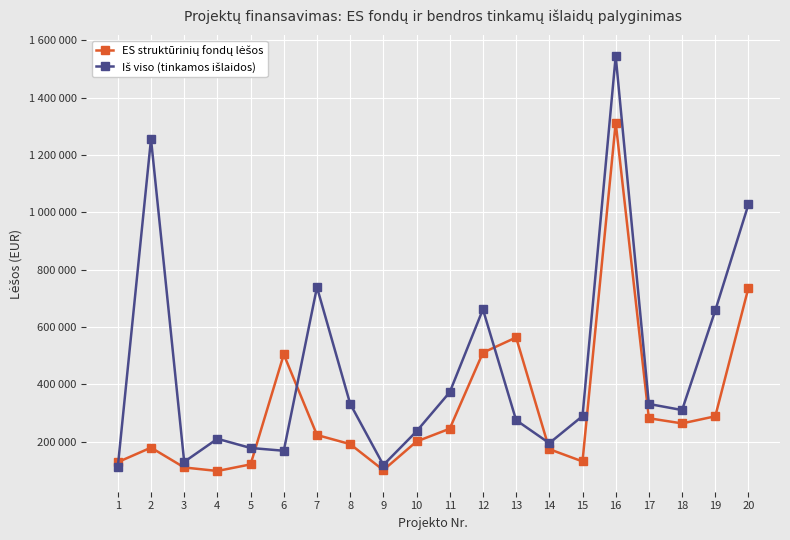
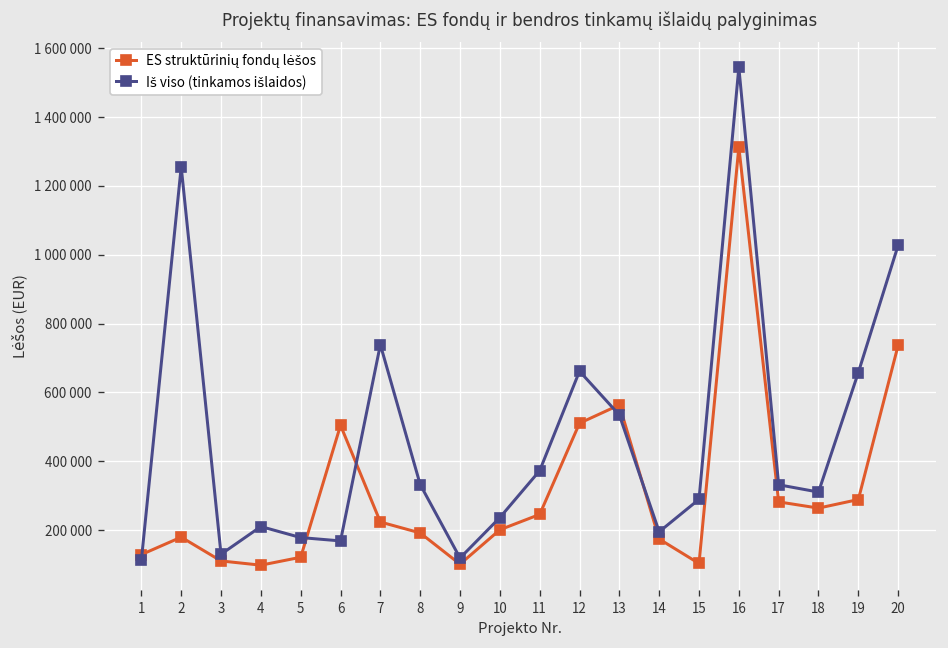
  {
    "ES struktūrinių fondų lėšos": {
      "1": 130000,
      "2": 180000,
      "3": 110000,
      "4": 100000,
      "5": 120000,
      "6": 500000,
      "7": 220000,
      "8": 190000,
      "9": 100000,
      "10": 200000,
      "11": 250000,
      "12": 510000,
      "13": 560000,
      "14": 170000,
-     "15": 130000,
+     "15": 100000,
      "16": 1310000,
      "17": 280000,
      "18": 260000,
      "19": 290000,
      "20": 740000
    },
    "Iš viso (tinkamos išlaidos)": {
      "1": 110000,
      "2": 1260000,
      "3": 130000,
      "4": 210000,
      "5": 180000,
      "6": 170000,
      "7": 740000,
      "8": 330000,
      "9": 120000,
      "10": 240000,
      "11": 370000,
      "12": 660000,
-     "13": 280000,
+     "13": 530000,
      "14": 200000,
      "15": 290000,
      "16": 1540000,
      "17": 330000,
      "18": 310000,
      "19": 660000,
      "20": 1030000
    }
  }
